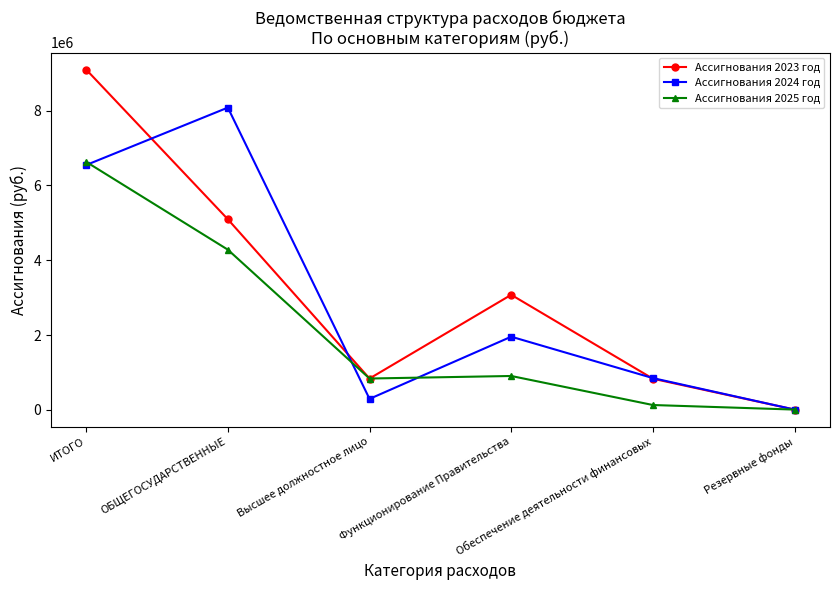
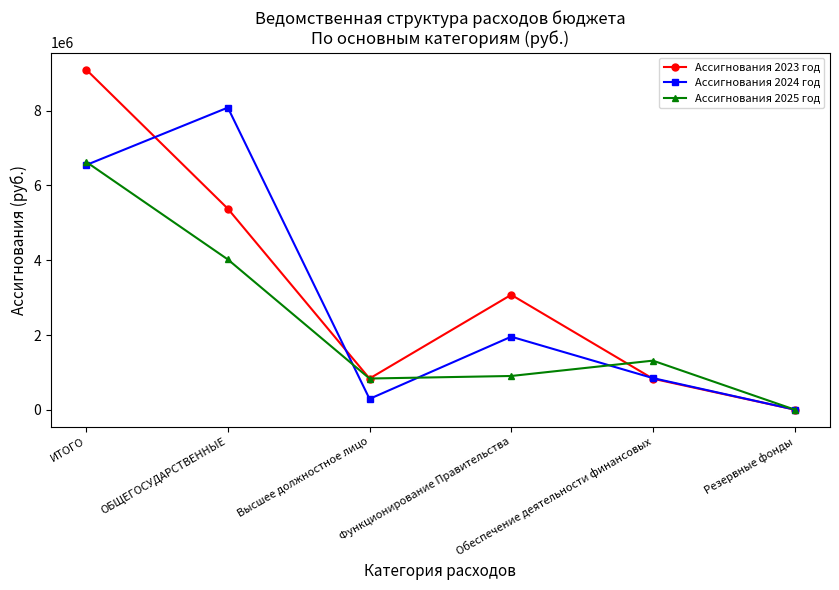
  {
    "Ассигнования 2023 год": {
      "ИТОГО": 9100000,
-     "ОБЩЕГОСУДАРСТВЕННЫЕ": 5100000,
+     "ОБЩЕГОСУДАРСТВЕННЫЕ": 5400000,
      "Функционирование Правительства": 3100000
    },
    "Ассигнования 2024 год": {
      "ИТОГО": 6500000,
      "ОБЩЕГОСУДАРСТВЕННЫЕ": 8100000,
      "Высшее должностное лицо": 300000,
      "Функционирование Правительства": 2000000
    },
    "Ассигнования 2025 год": {
      "ИТОГО": 6600000,
-     "ОБЩЕГОСУДАРСТВЕННЫЕ": 4300000,
+     "ОБЩЕГОСУДАРСТВЕННЫЕ": 4000000,
      "Функционирование Правительства": 900000,
-     "Обеспечение деятельности финансовых": 100000
+     "Обеспечение деятельности финансовых": 1300000
    }
  }
